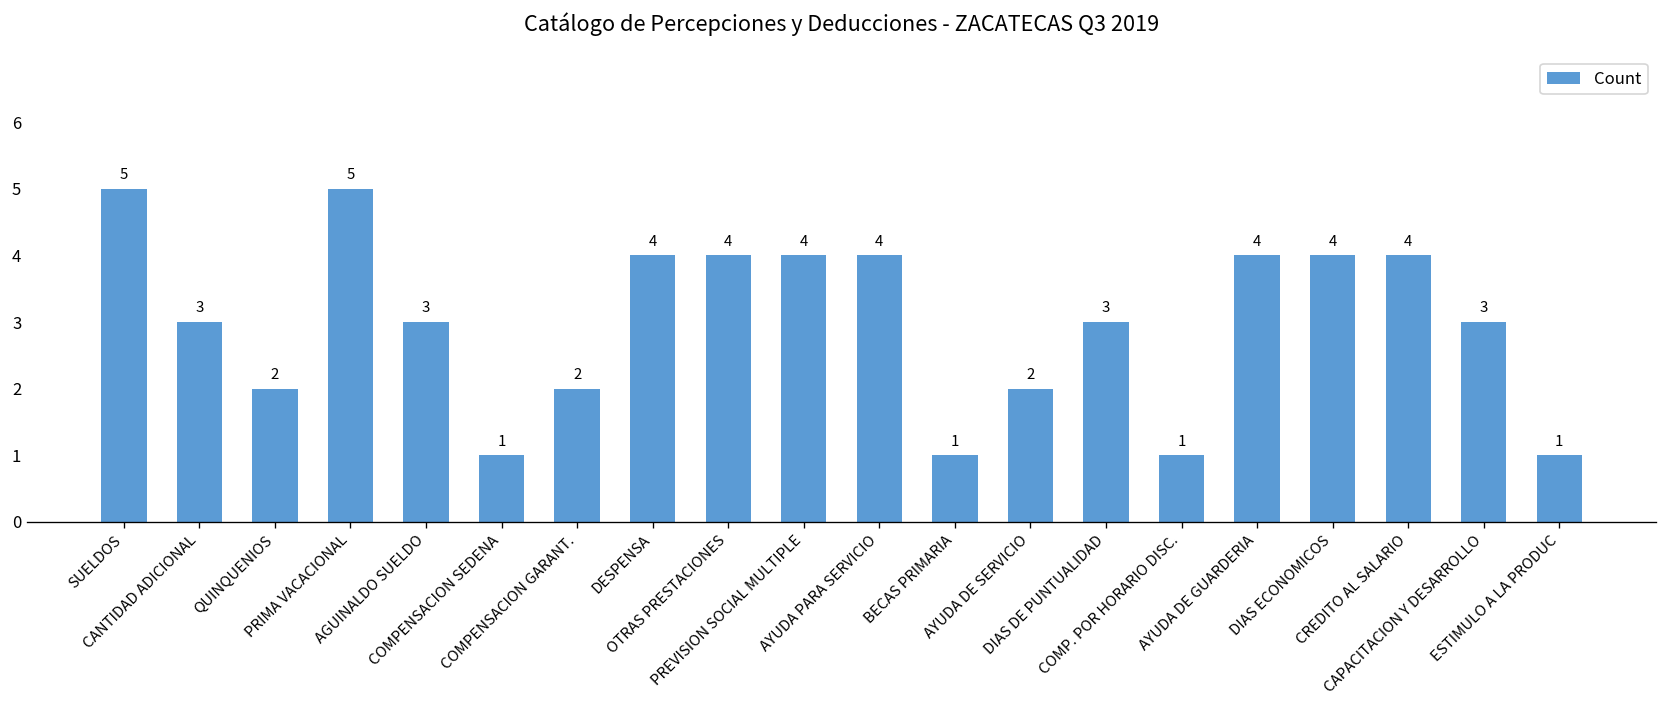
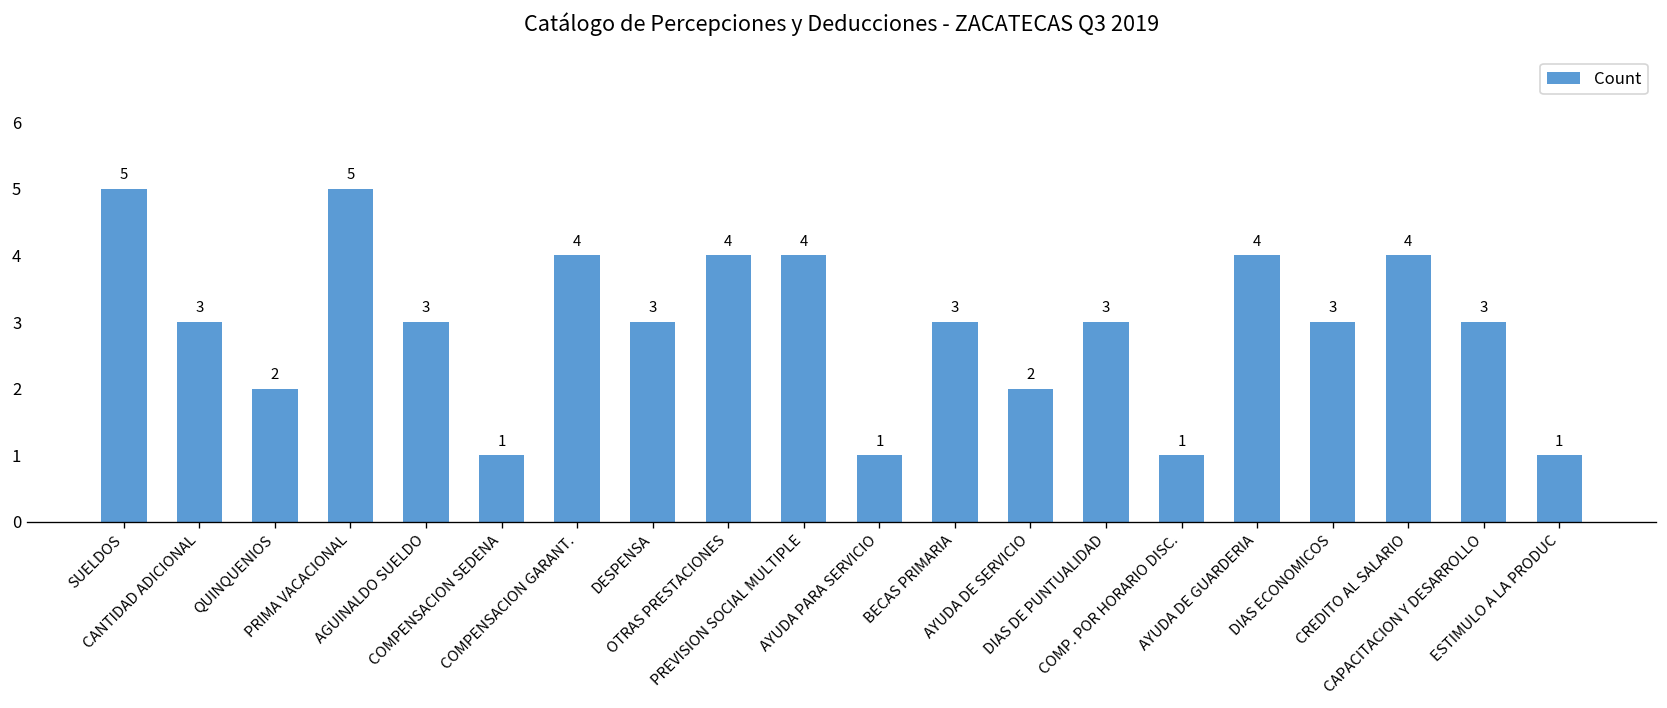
  {
    "SUELDOS": 5,
    "CANTIDAD ADICIONAL": 3,
    "QUINQUENIOS": 2,
    "PRIMA VACACIONAL": 5,
    "AGUINALDO SUELDO": 3,
    "COMPENSACION SEDENA": 1,
-   "COMPENSACION GARANT.": 2,
-   "DESPENSA": 4,
+   "COMPENSACION GARANT.": 4,
+   "DESPENSA": 3,
    "OTRAS PRESTACIONES": 4,
    "PREVISION SOCIAL MULTIPLE": 4,
-   "AYUDA PARA SERVICIO": 4,
-   "BECAS PRIMARIA": 1,
+   "AYUDA PARA SERVICIO": 1,
+   "BECAS PRIMARIA": 3,
    "AYUDA DE SERVICIO": 2,
    "DIAS DE PUNTUALIDAD": 3,
    "COMP. POR HORARIO DISC.": 1,
    "AYUDA DE GUARDERIA": 4,
-   "DIAS ECONOMICOS": 4,
+   "DIAS ECONOMICOS": 3,
    "CREDITO AL SALARIO": 4,
    "CAPACITACION Y DESARROLLO": 3,
    "ESTIMULO A LA PRODUC": 1
  }
